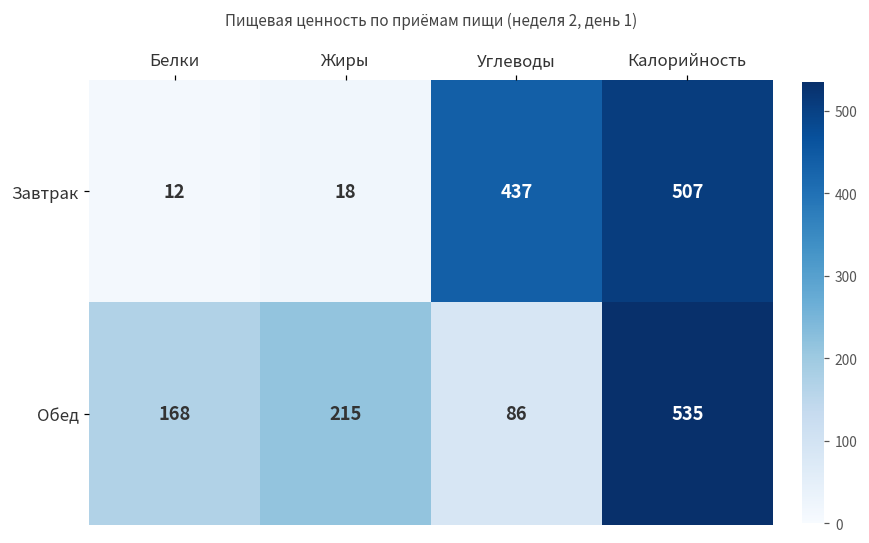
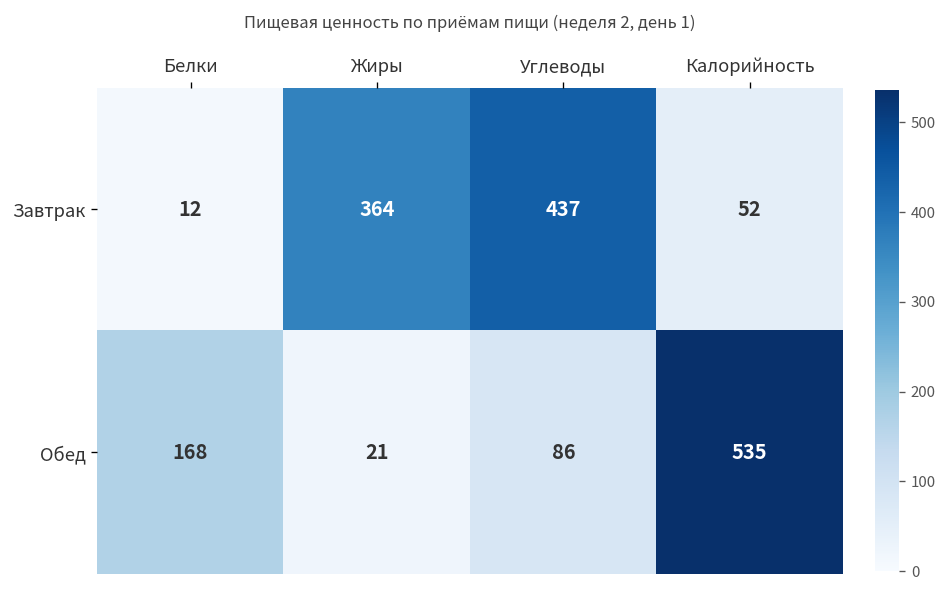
  {
    "Завтрак": {
      "Белки": 12,
-     "Жиры": 18,
+     "Жиры": 364,
      "Углеводы": 437,
-     "Калорийность": 507
+     "Калорийность": 52
    },
    "Обед": {
      "Белки": 168,
-     "Жиры": 215,
+     "Жиры": 21,
      "Углеводы": 86,
      "Калорийность": 535
    }
  }
